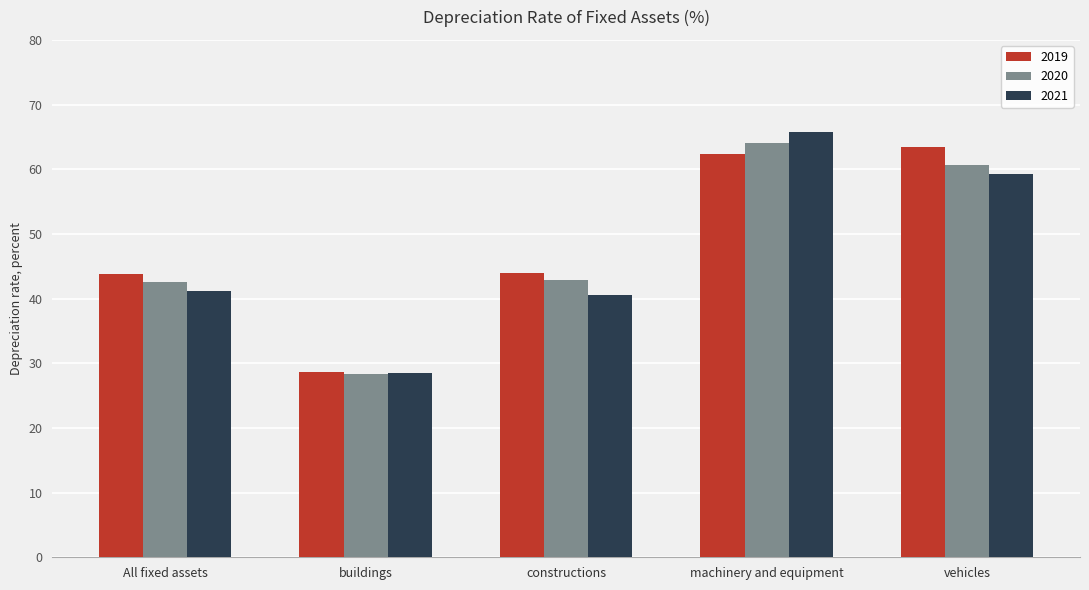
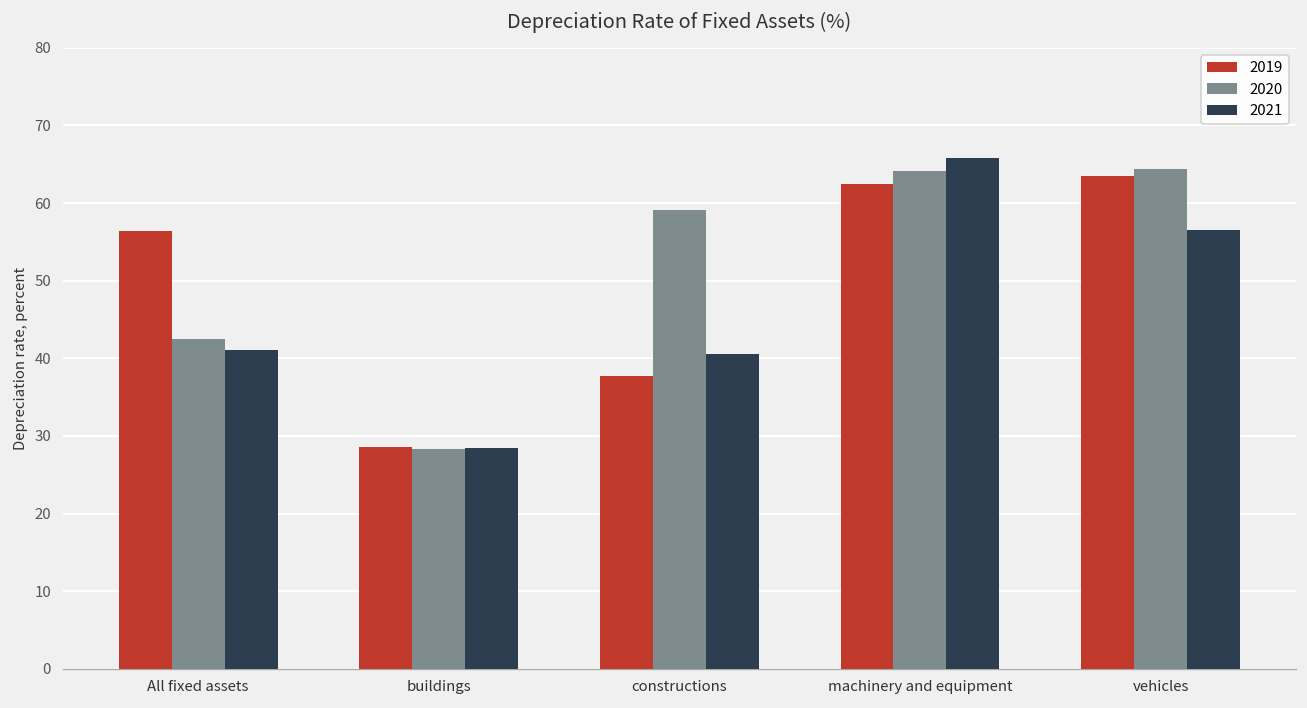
  {
    "2019": {
-     "All fixed assets": 44,
+     "All fixed assets": 56,
      "buildings": 29,
-     "constructions": 44,
+     "constructions": 38,
      "machinery and equipment": 62,
      "vehicles": 64
    },
    "2020": {
      "All fixed assets": 43,
      "buildings": 28,
-     "constructions": 43,
+     "constructions": 59,
      "machinery and equipment": 64,
-     "vehicles": 61
+     "vehicles": 64
    },
    "2021": {
      "All fixed assets": 41,
      "buildings": 29,
      "constructions": 41,
      "machinery and equipment": 66,
-     "vehicles": 59
+     "vehicles": 57
    }
  }
